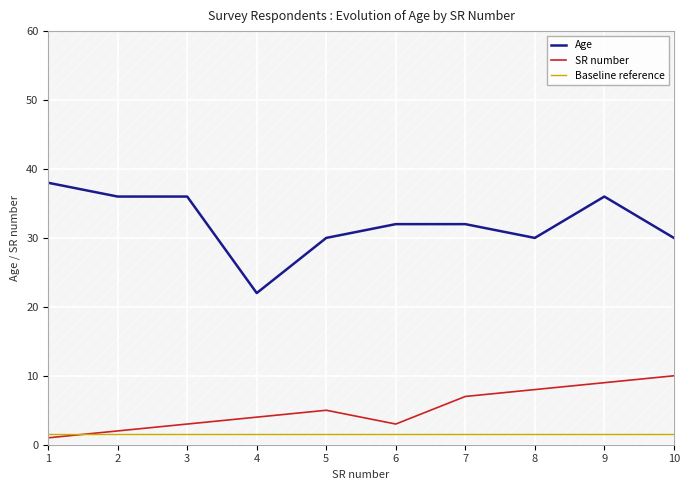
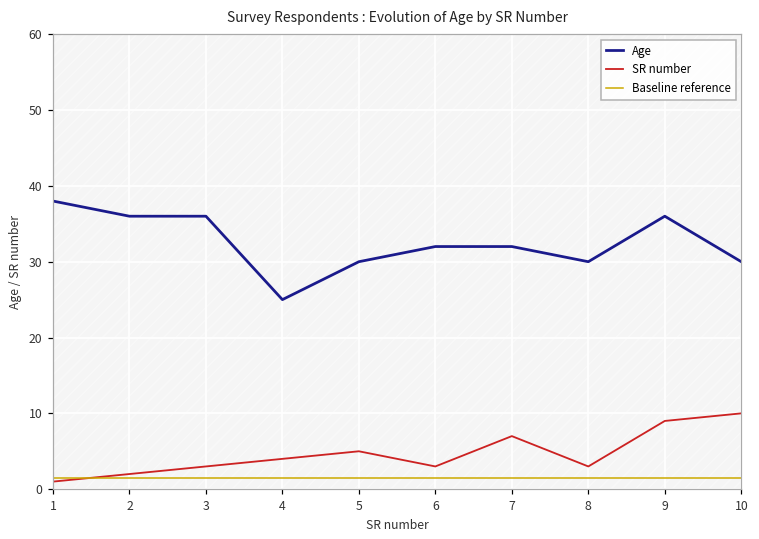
  {
    "Age": {
      "1": 38,
      "2": 36,
      "3": 36,
-     "4": 22,
+     "4": 25,
      "5": 30,
      "6": 32,
      "7": 32,
      "8": 30,
      "9": 36,
      "10": 30
    },
    "SR number": {
      "1": 1,
      "2": 2,
      "3": 3,
      "4": 4,
      "5": 5,
      "6": 3,
      "7": 7,
-     "8": 8,
+     "8": 3,
      "9": 9,
      "10": 10
    },
    "Baseline reference": {
      "1": 2,
      "2": 2,
      "3": 2,
      "4": 2,
      "5": 2,
      "6": 2,
      "7": 2,
      "8": 2,
      "9": 2,
      "10": 2
    }
  }
